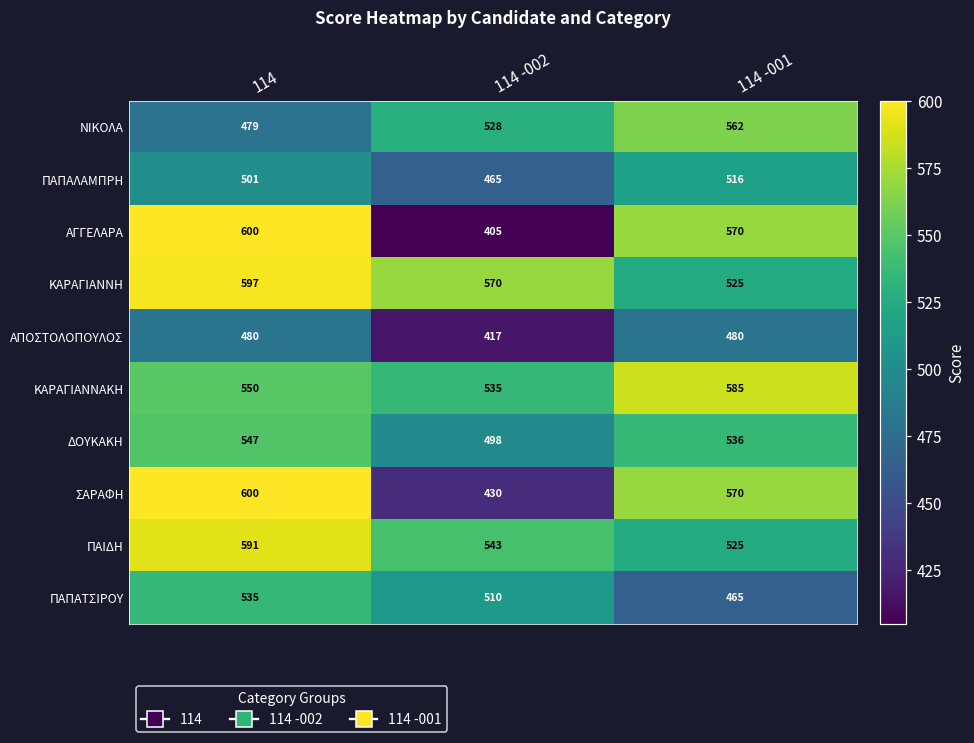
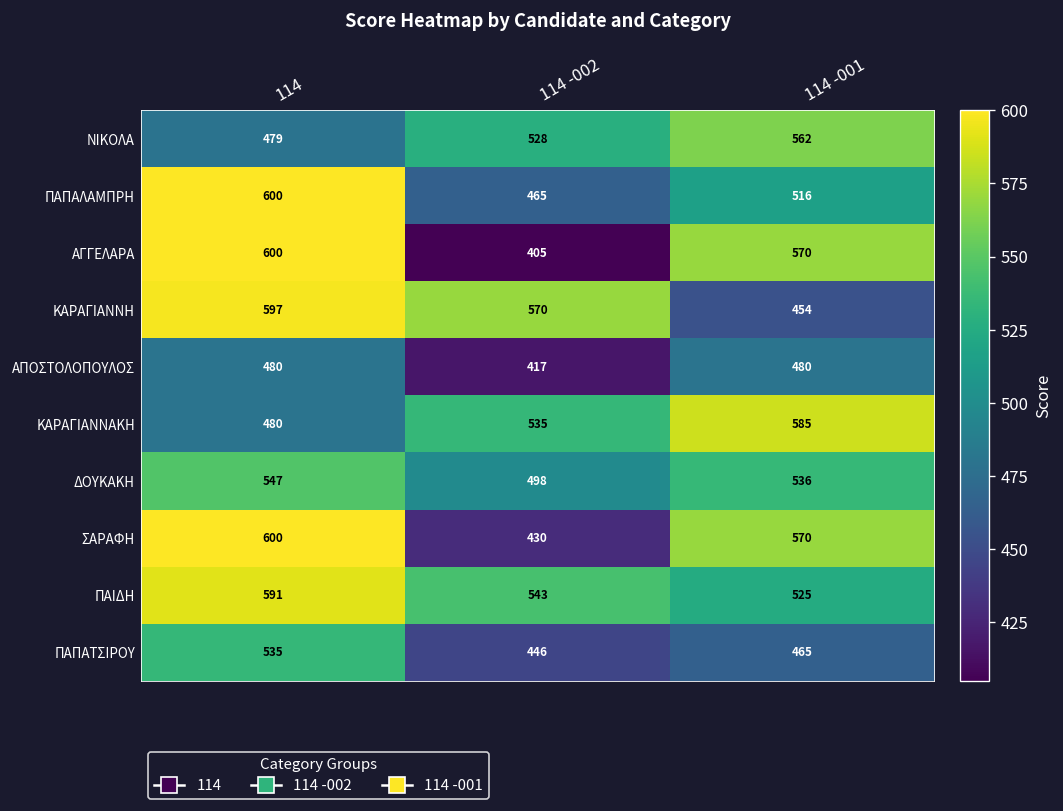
  {
    "ΝΙΚΟΛΑ": {
      "114": 479,
      "114 -002": 528,
      "114 -001": 562
    },
    "ΠΑΠΑΛΑΜΠΡΗ": {
-     "114": 501,
+     "114": 600,
      "114 -002": 465,
      "114 -001": 516
    },
    "ΑΓΓΕΛΑΡΑ": {
      "114": 600,
      "114 -002": 405,
      "114 -001": 570
    },
    "ΚΑΡΑΓΙΑΝΝΗ": {
      "114": 597,
      "114 -002": 570,
-     "114 -001": 525
+     "114 -001": 454
    },
    "ΑΠΟΣΤΟΛΟΠΟΥΛΟΣ": {
      "114": 480,
      "114 -002": 417,
      "114 -001": 480
    },
    "ΚΑΡΑΓΙΑΝΝΑΚΗ": {
-     "114": 550,
+     "114": 480,
      "114 -002": 535,
      "114 -001": 585
    },
    "ΔΟΥΚΑΚΗ": {
      "114": 547,
      "114 -002": 498,
      "114 -001": 536
    },
    "ΣΑΡΑΦΗ": {
      "114": 600,
      "114 -002": 430,
      "114 -001": 570
    },
    "ΠΑΙΔΗ": {
      "114": 591,
      "114 -002": 543,
      "114 -001": 525
    },
    "ΠΑΠΑΤΣΙΡΟΥ": {
      "114": 535,
-     "114 -002": 510,
+     "114 -002": 446,
      "114 -001": 465
    }
  }
